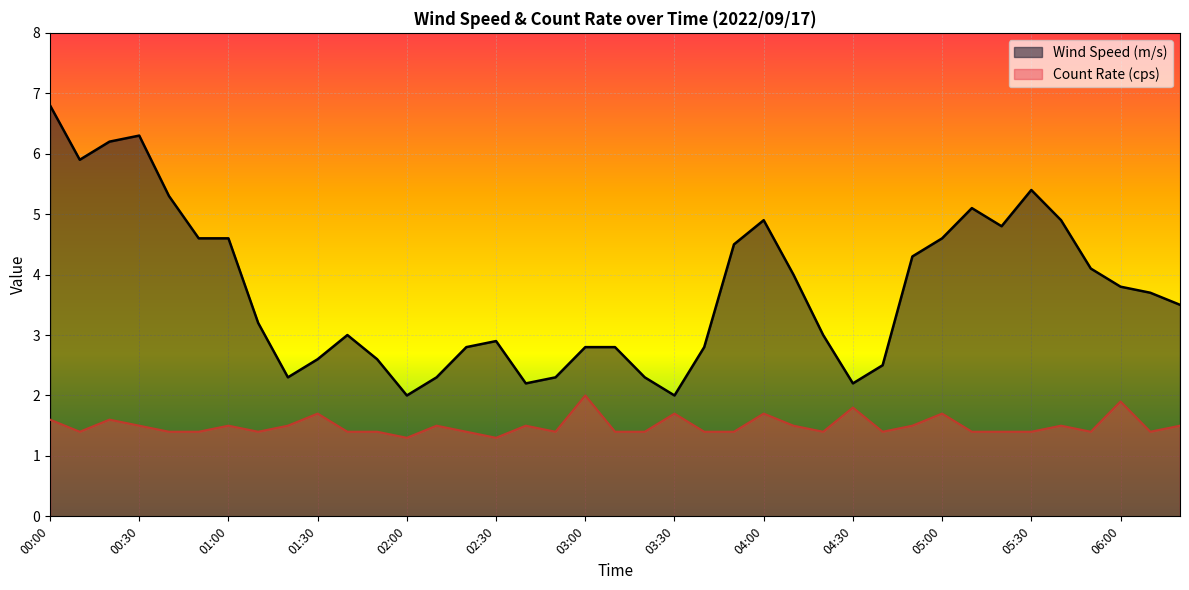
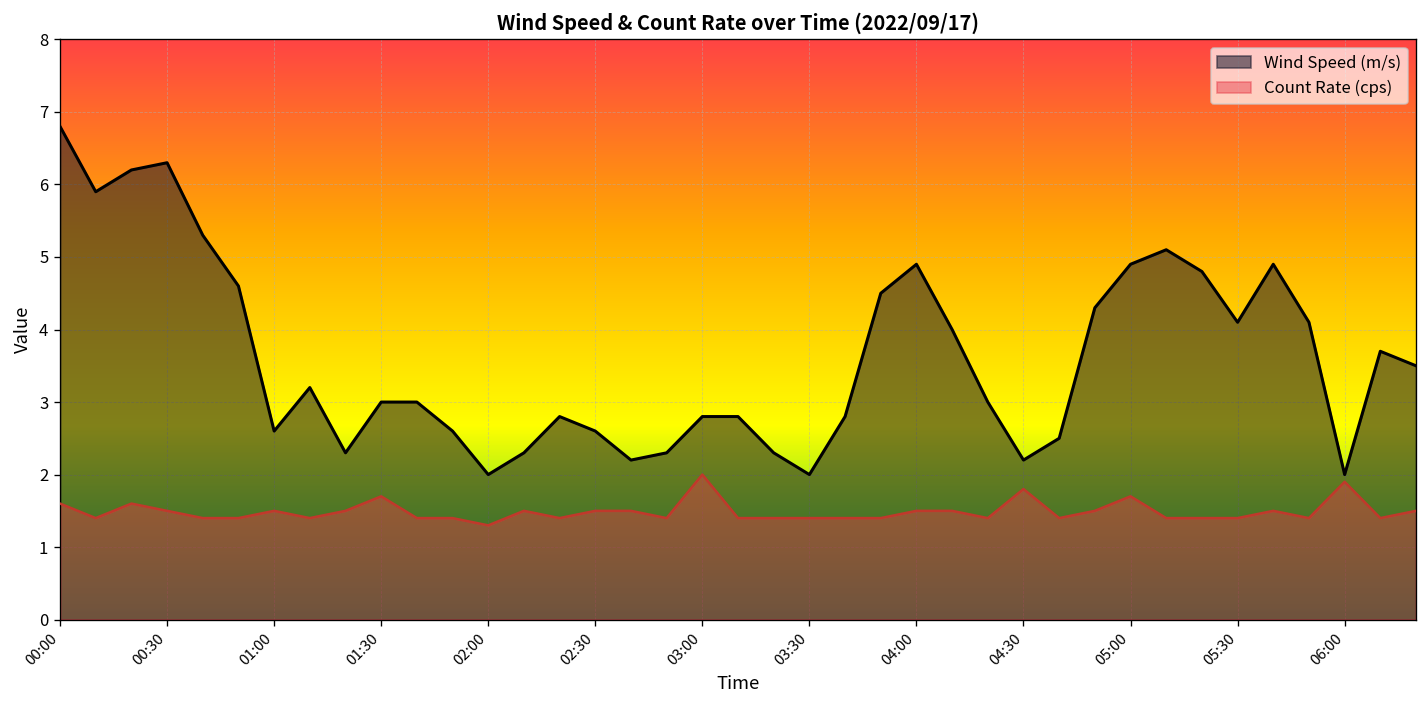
  {
    "Wind Speed (m/s)": {
      "00:00": 6.8,
      "00:30": 6.3,
-     "01:00": 4.6,
-     "01:30": 2.6,
+     "01:00": 2.6,
+     "01:30": 3.0,
      "02:00": 2.0,
-     "02:30": 2.9,
+     "02:30": 2.6,
      "03:00": 2.8,
      "03:30": 2.0,
      "04:00": 4.9,
      "04:30": 2.2,
-     "05:00": 4.6,
-     "05:30": 5.4,
-     "06:00": 3.8
+     "05:00": 4.9,
+     "05:30": 4.1,
+     "06:00": 2.0
    },
    "Count Rate (cps)": {
      "00:00": 1.6,
      "00:30": 1.5,
      "01:00": 1.5,
      "01:30": 1.7,
      "02:00": 1.3,
-     "02:30": 1.3,
+     "02:30": 1.5,
      "03:00": 2.0,
-     "03:30": 1.7,
-     "04:00": 1.7,
+     "03:30": 1.4,
+     "04:00": 1.5,
      "04:30": 1.8,
      "05:00": 1.7,
      "05:30": 1.4,
      "06:00": 1.9
    }
  }
